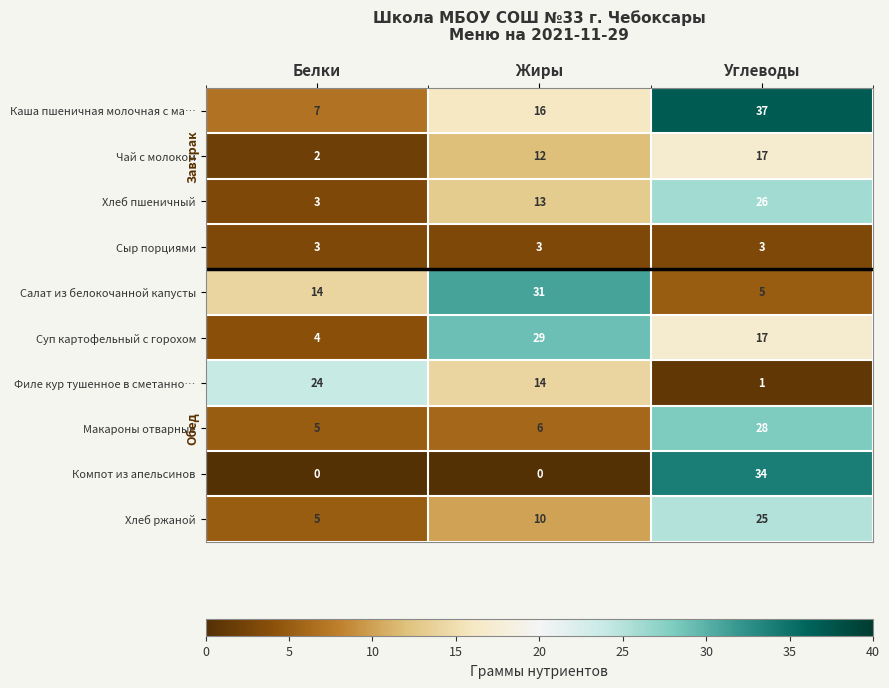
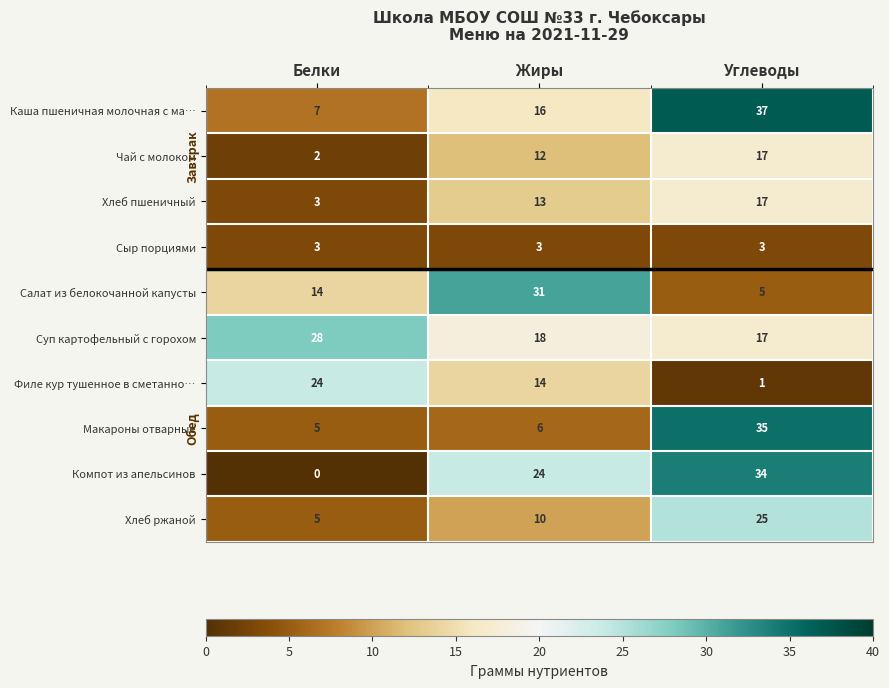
  {
    "Каша пшеничная молочная с ма…": {
      "Белки": 7,
      "Жиры": 16,
      "Углеводы": 37
    },
    "Чай с молоком": {
      "Белки": 2,
      "Жиры": 12,
      "Углеводы": 17
    },
    "Хлеб пшеничный": {
      "Белки": 3,
      "Жиры": 13,
-     "Углеводы": 26
+     "Углеводы": 17
    },
    "Сыр порциями": {
      "Белки": 3,
      "Жиры": 3,
      "Углеводы": 3
    },
    "Салат из белокочанной капусты": {
      "Белки": 14,
      "Жиры": 31,
      "Углеводы": 5
    },
    "Суп картофельный с горохом": {
-     "Белки": 4,
-     "Жиры": 29,
+     "Белки": 28,
+     "Жиры": 18,
      "Углеводы": 17
    },
    "Филе кур тушенное в сметанно…": {
      "Белки": 24,
      "Жиры": 14,
      "Углеводы": 1
    },
    "Макароны отварные": {
      "Белки": 5,
      "Жиры": 6,
-     "Углеводы": 28
+     "Углеводы": 35
    },
    "Компот из апельсинов": {
      "Белки": 0,
-     "Жиры": 0,
+     "Жиры": 24,
      "Углеводы": 34
    },
    "Хлеб ржаной": {
      "Белки": 5,
      "Жиры": 10,
      "Углеводы": 25
    }
  }
